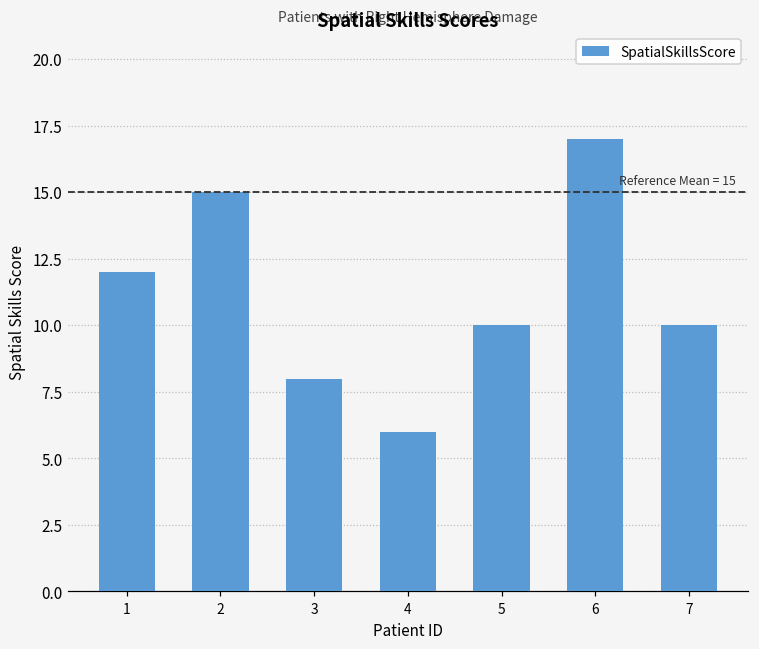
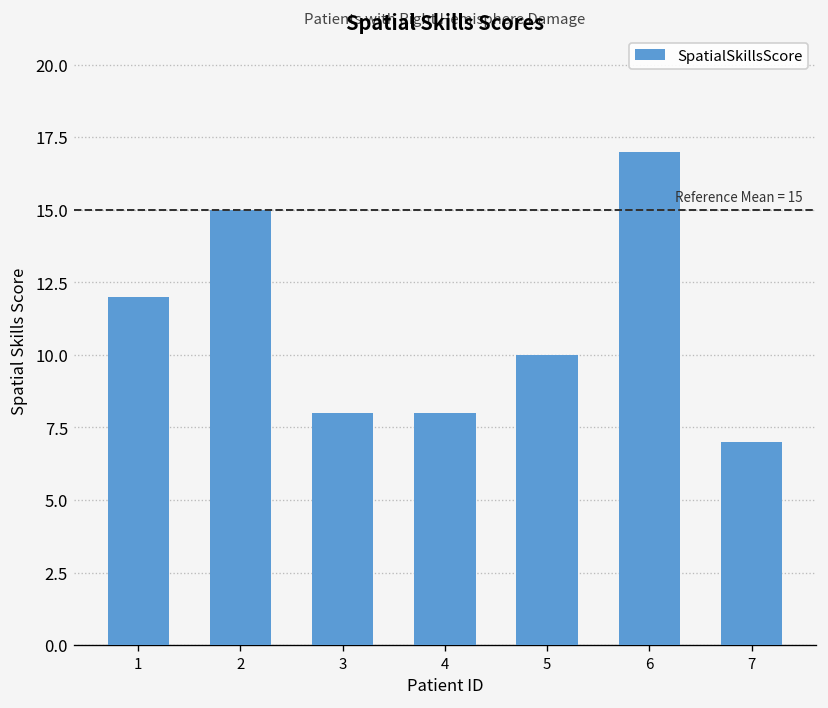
  {
    "1": 12,
    "2": 15,
    "3": 8,
-   "4": 6,
+   "4": 8,
    "5": 10,
    "6": 17,
-   "7": 10
+   "7": 7
  }
